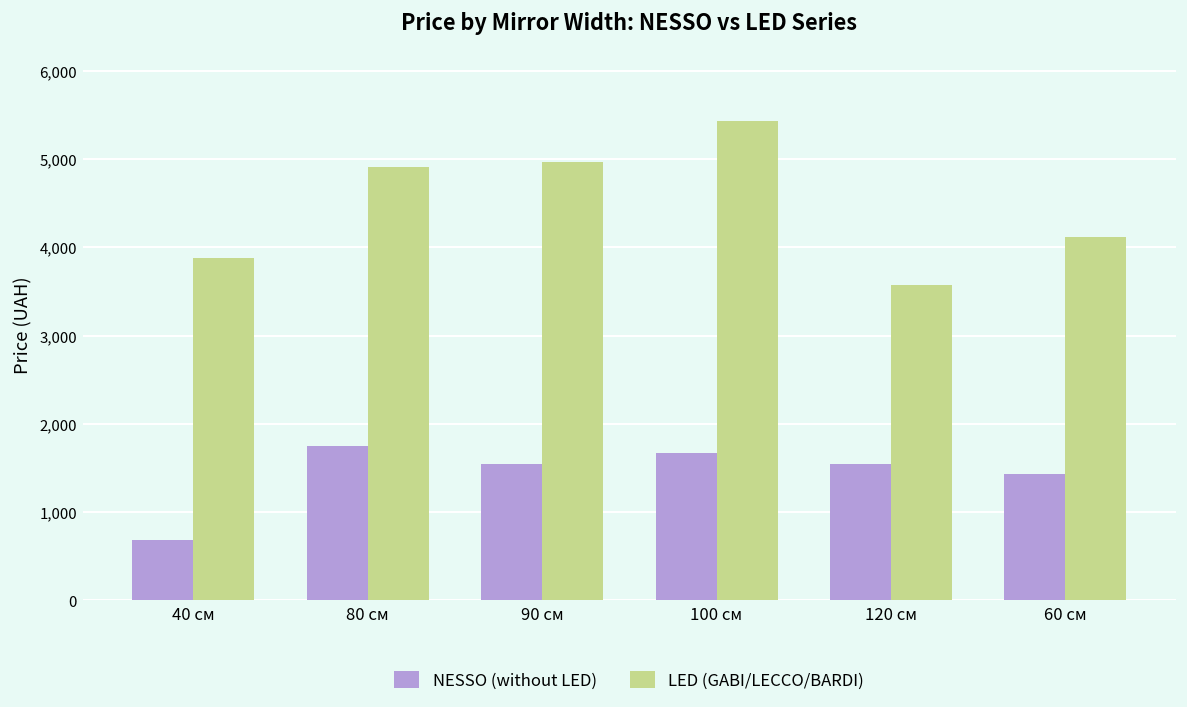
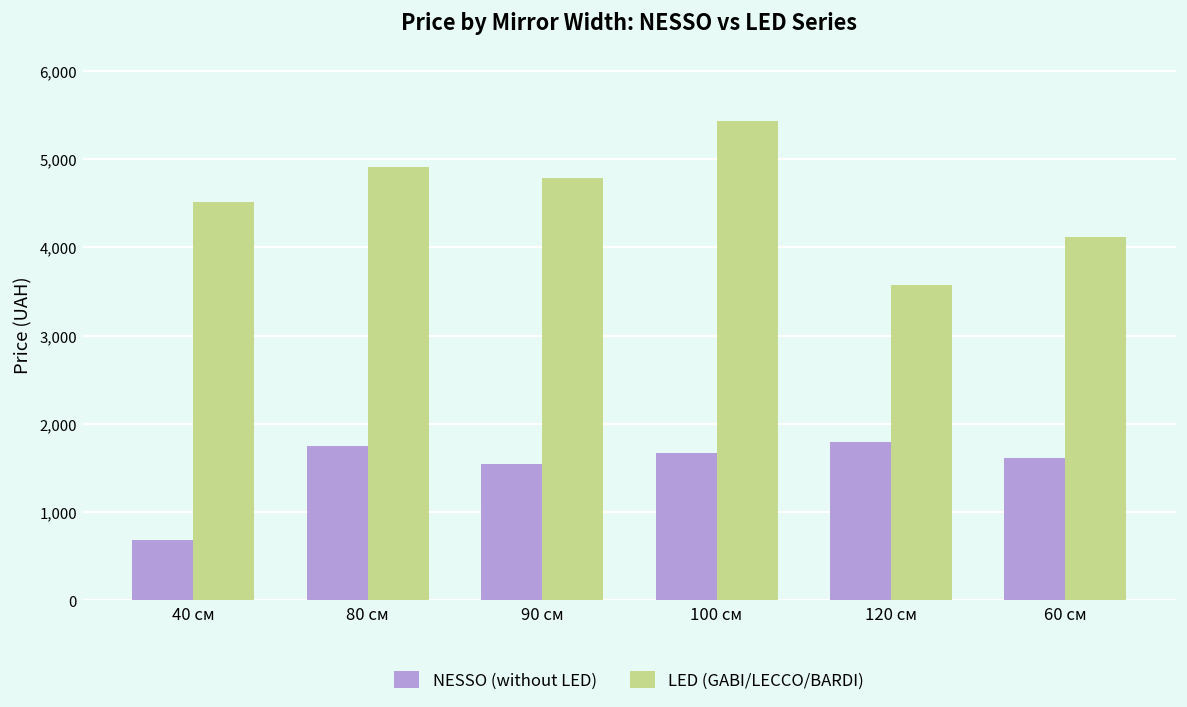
  {
    "NESSO (without LED)": {
      "40 см": "700",
      "80 см": "1,800",
      "90 см": "1,500",
      "100 см": "1,700",
-     "120 см": "1,500",
-     "60 см": "1,400"
+     "120 см": "1,800",
+     "60 см": "1,600"
    },
    "LED (GABI/LECCO/BARDI)": {
-     "40 см": "3,900",
+     "40 см": "4,500",
      "80 см": "4,900",
-     "90 см": "5,000",
+     "90 см": "4,800",
      "100 см": "5,400",
      "120 см": "3,600",
      "60 см": "4,100"
    }
  }
